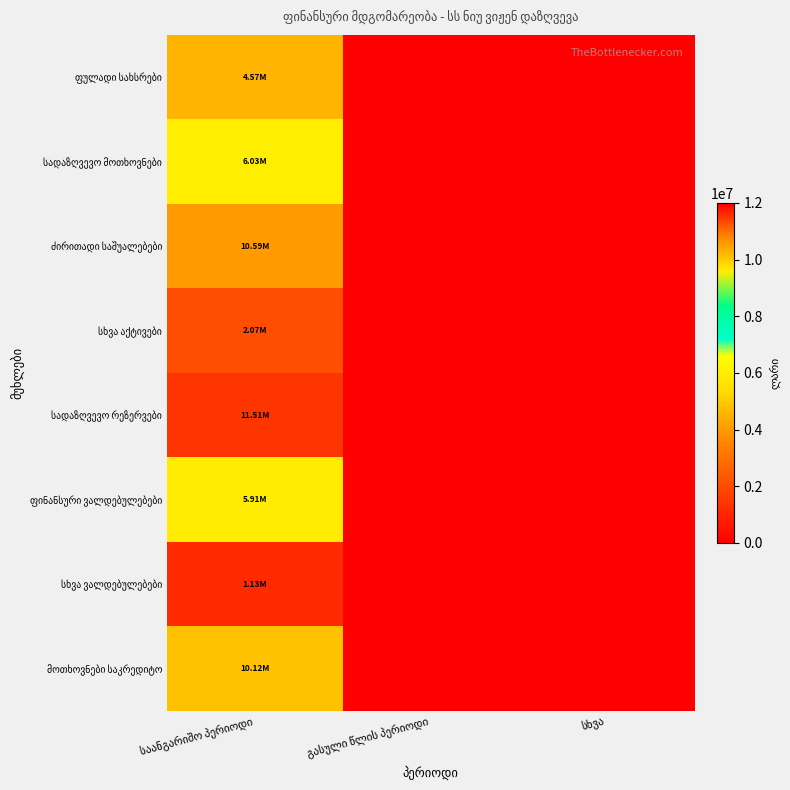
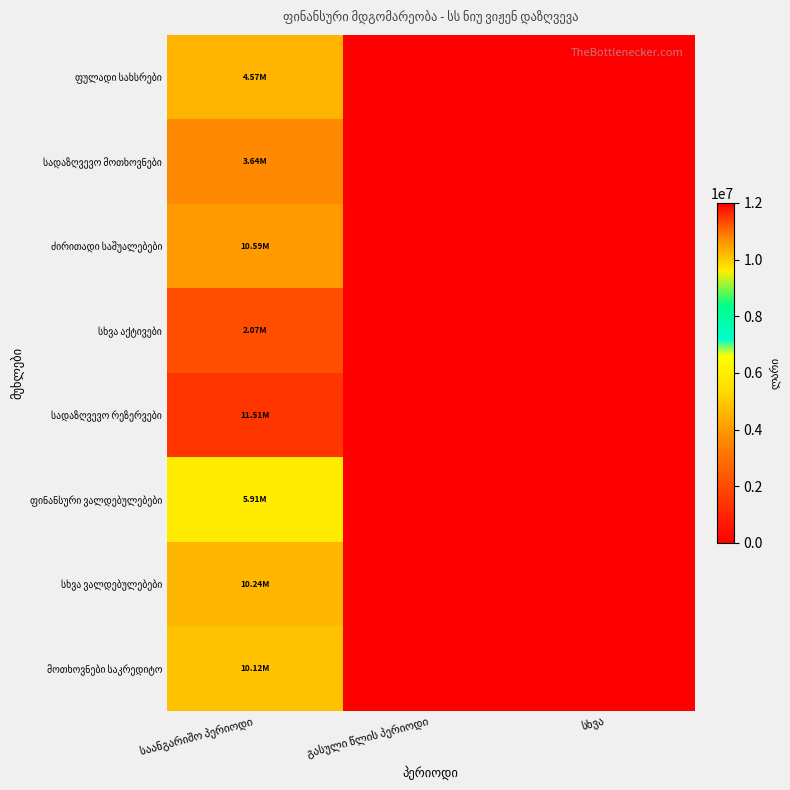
  {
    "ფულადი სახსრები": {
      "საანგარიშო პერიოდი": "4.57M"
    },
    "სადაზღვევო მოთხოვნები": {
-     "საანგარიშო პერიოდი": "6.03M"
+     "საანგარიშო პერიოდი": "3.64M"
    },
    "ძირითადი საშუალებები": {
      "საანგარიშო პერიოდი": "10.59M"
    },
    "სხვა აქტივები": {
      "საანგარიშო პერიოდი": "2.07M"
    },
    "სადაზღვევო რეზერვები": {
      "საანგარიშო პერიოდი": "11.51M"
    },
    "ფინანსური ვალდებულებები": {
      "საანგარიშო პერიოდი": "5.91M"
    },
    "სხვა ვალდებულებები": {
-     "საანგარიშო პერიოდი": "1.13M"
+     "საანგარიშო პერიოდი": "10.24M"
    },
    "მოთხოვნები საკრედიტო": {
      "საანგარიშო პერიოდი": "10.12M"
    }
  }
